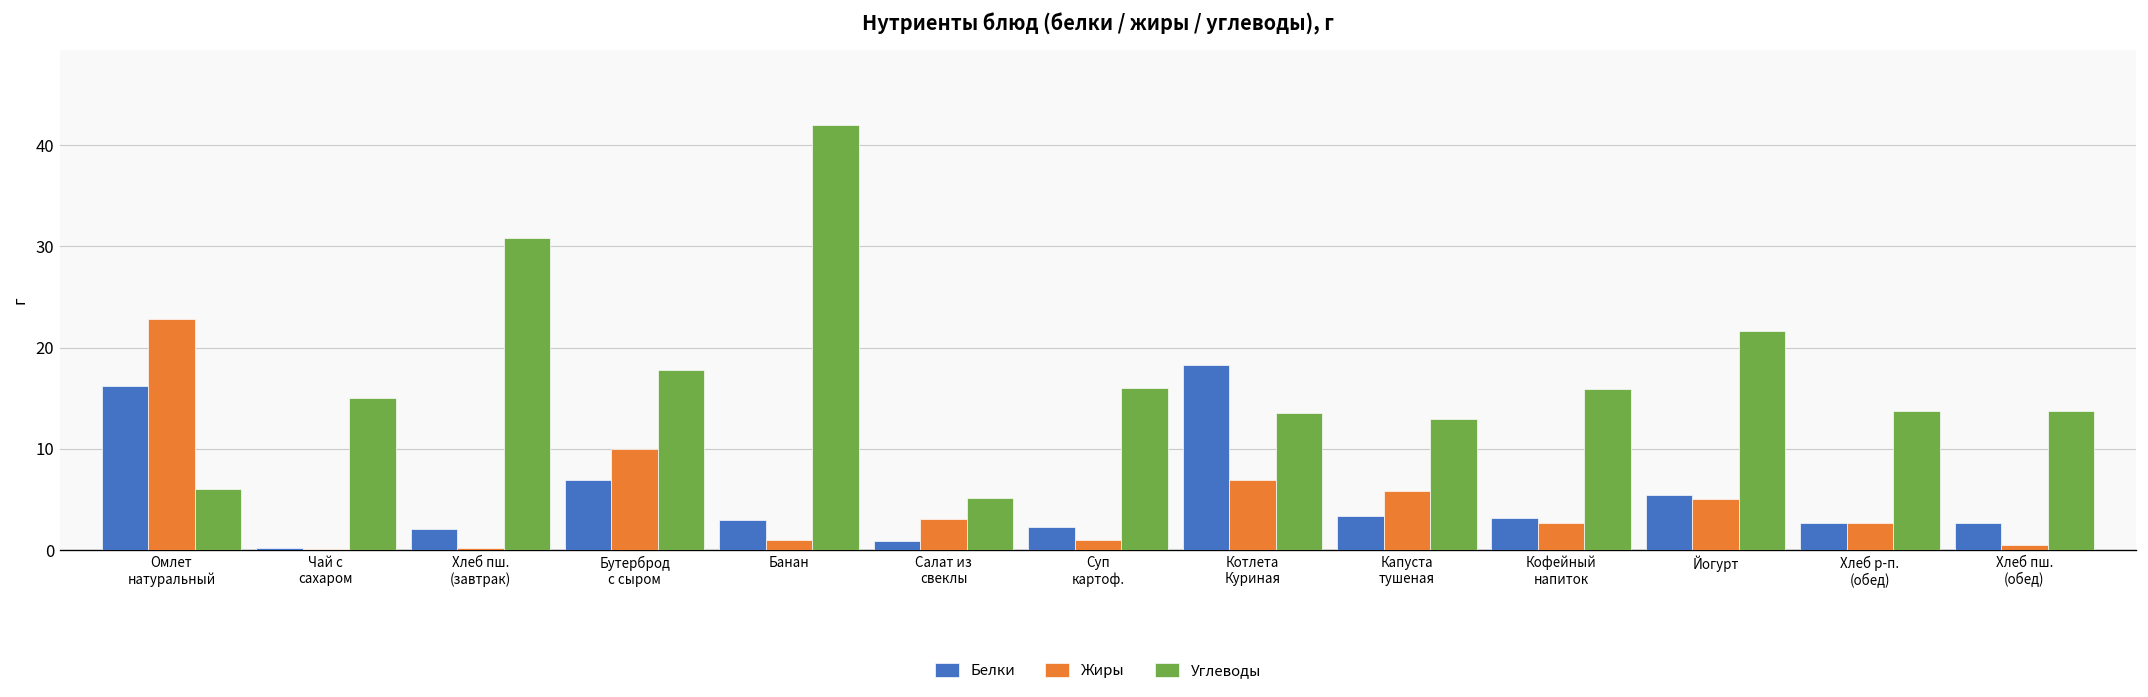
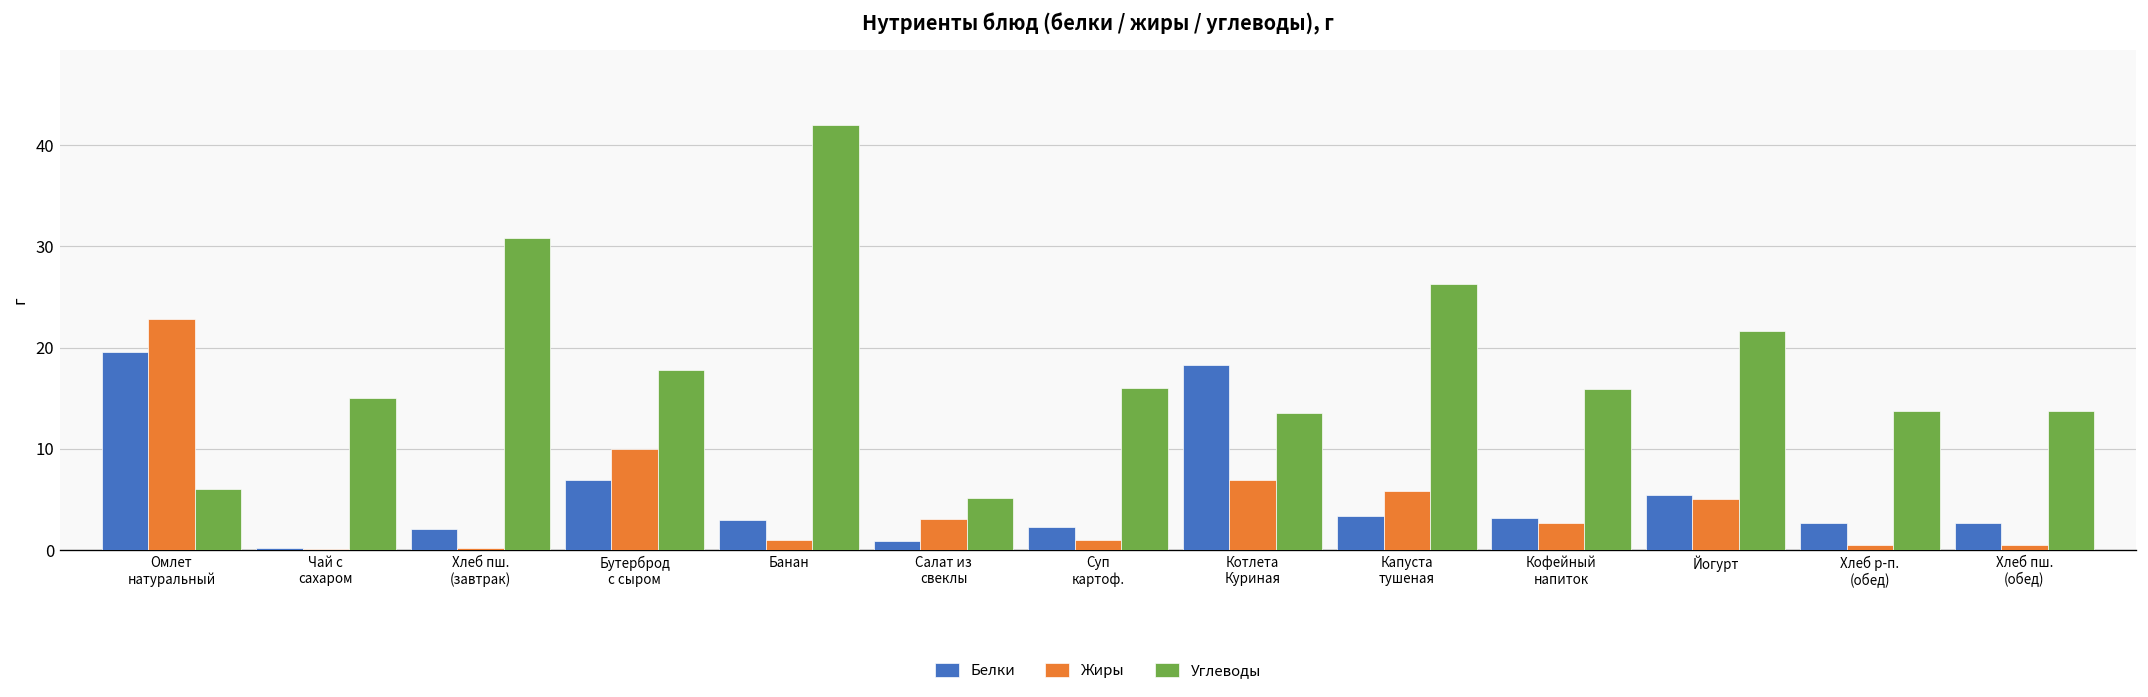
  {
    "Белки": {
-     "Омлет натуральный": 16,
+     "Омлет натуральный": 20,
      "Хлеб пш. (завтрак)": 2,
      "Бутерброд с сыром": 7,
      "Банан": 3,
      "Салат из свеклы": 1,
      "Суп картоф.": 2,
      "Котлета Куриная": 18,
      "Капуста тушеная": 3,
      "Кофейный напиток": 3,
      "Йогурт": 5,
      "Хлеб р-п. (обед)": 3,
      "Хлеб пш. (обед)": 3
    },
    "Жиры": {
      "Омлет натуральный": 23,
      "Бутерброд с сыром": 10,
      "Банан": 1,
      "Салат из свеклы": 3,
      "Суп картоф.": 1,
      "Котлета Куриная": 7,
      "Капуста тушеная": 6,
      "Кофейный напиток": 3,
      "Йогурт": 5,
-     "Хлеб р-п. (обед)": 3,
+     "Хлеб р-п. (обед)": 0,
      "Хлеб пш. (обед)": 0
    },
    "Углеводы": {
      "Омлет натуральный": 6,
      "Чай с сахаром": 15,
      "Хлеб пш. (завтрак)": 31,
      "Бутерброд с сыром": 18,
      "Банан": 42,
      "Салат из свеклы": 5,
      "Суп картоф.": 16,
      "Котлета Куриная": 14,
-     "Капуста тушеная": 13,
+     "Капуста тушеная": 26,
      "Кофейный напиток": 16,
      "Йогурт": 22,
      "Хлеб р-п. (обед)": 14,
      "Хлеб пш. (обед)": 14
    }
  }
